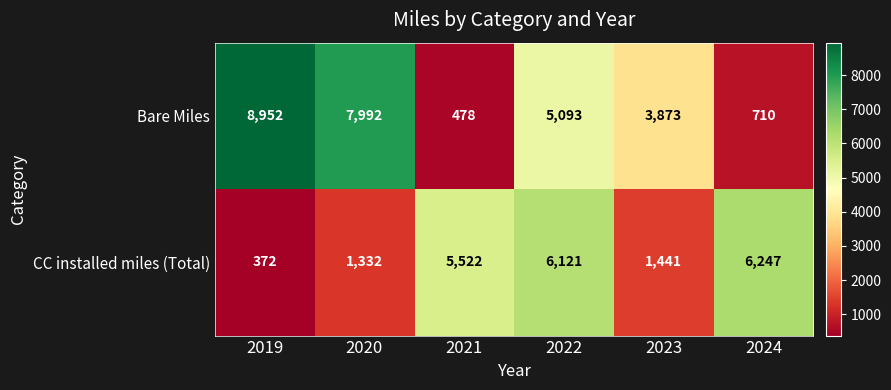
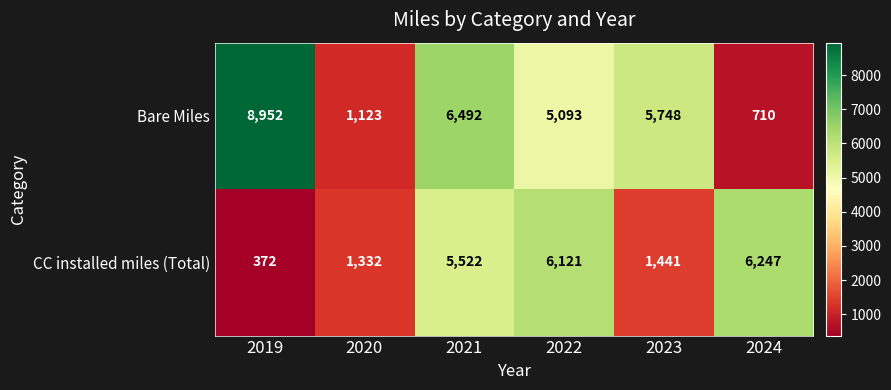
  {
    "Bare Miles": {
      "2019": "8,952",
-     "2020": "7,992",
-     "2021": "478",
+     "2020": "1,123",
+     "2021": "6,492",
      "2022": "5,093",
-     "2023": "3,873",
+     "2023": "5,748",
      "2024": "710"
    },
    "CC installed miles (Total)": {
      "2019": "372",
      "2020": "1,332",
      "2021": "5,522",
      "2022": "6,121",
      "2023": "1,441",
      "2024": "6,247"
    }
  }
